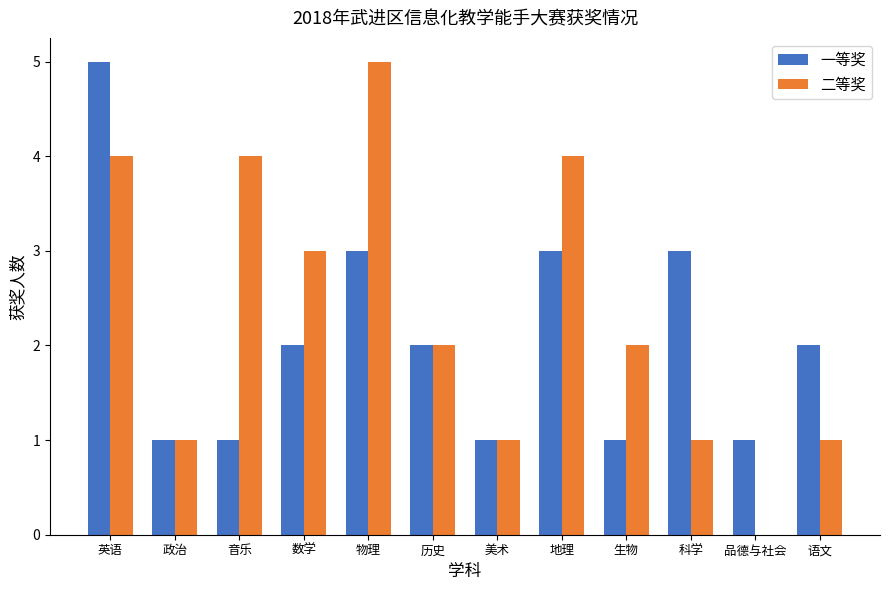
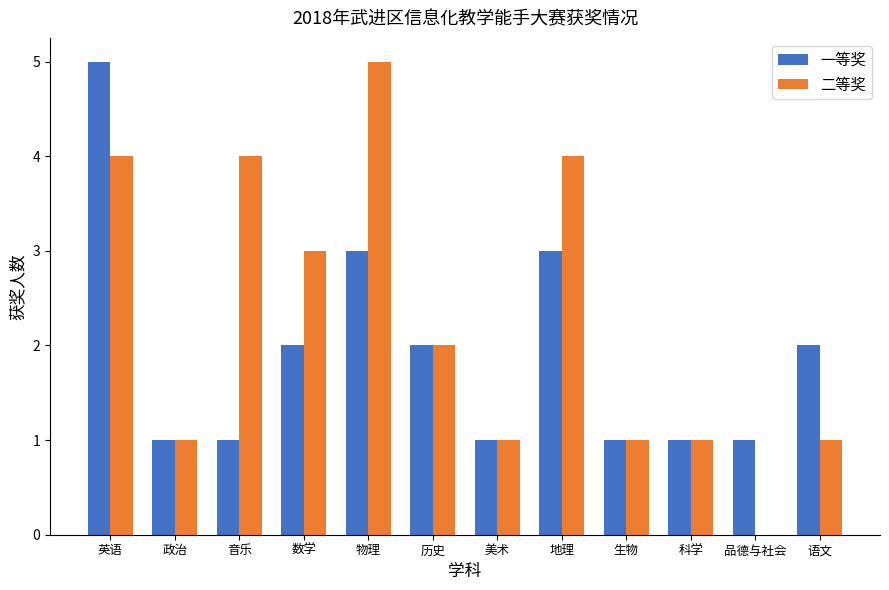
  {
    "一等奖": {
      "英语": 5,
      "政治": 1,
      "音乐": 1,
      "数学": 2,
      "物理": 3,
      "历史": 2,
      "美术": 1,
      "地理": 3,
      "生物": 1,
-     "科学": 3,
+     "科学": 1,
      "品德与社会": 1,
      "语文": 2
    },
    "二等奖": {
      "英语": 4,
      "政治": 1,
      "音乐": 4,
      "数学": 3,
      "物理": 5,
      "历史": 2,
      "美术": 1,
      "地理": 4,
-     "生物": 2,
+     "生物": 1,
      "科学": 1,
      "品德与社会": 0,
      "语文": 1
    }
  }
